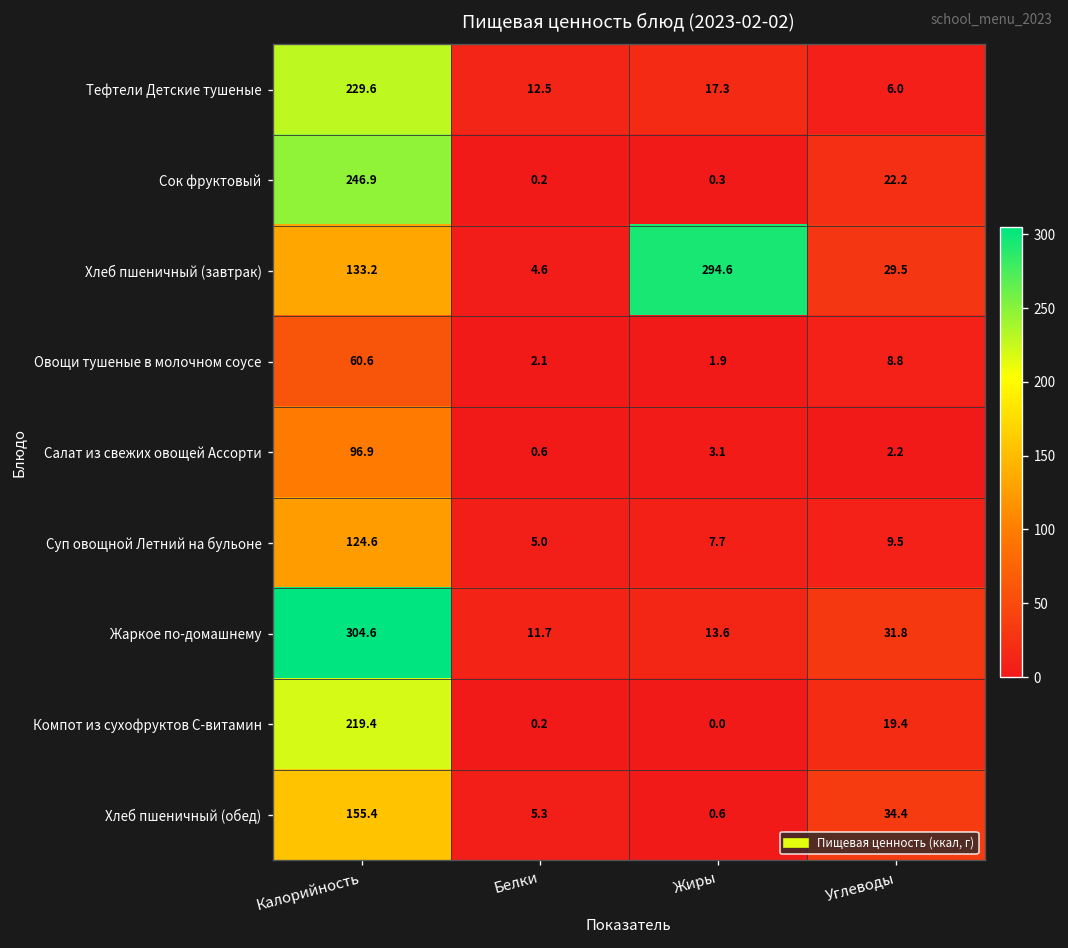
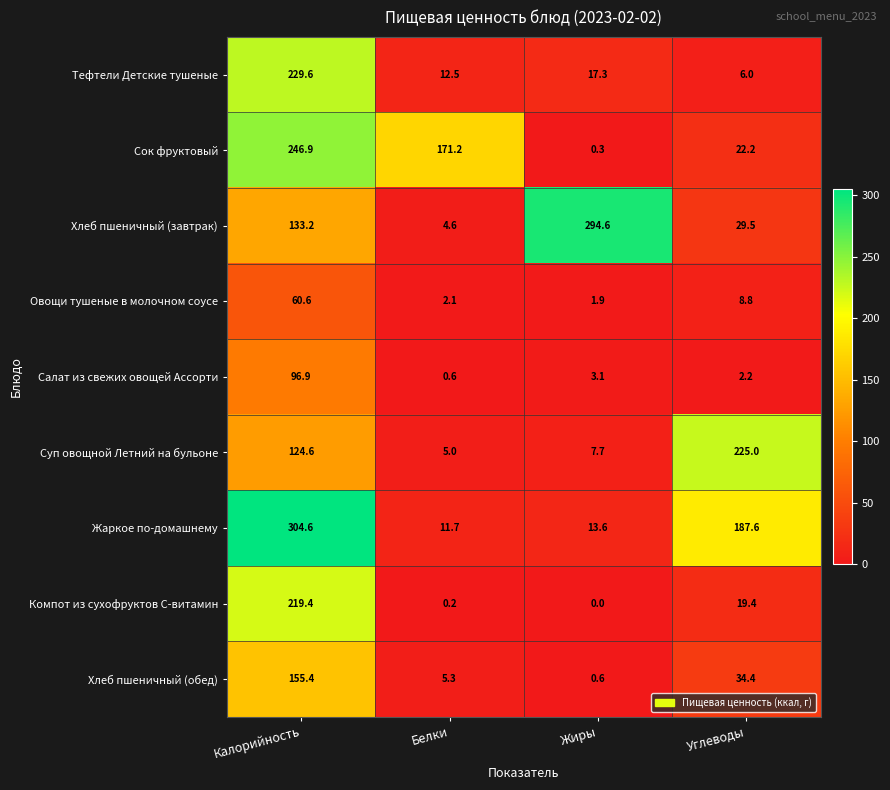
  {
    "Тефтели Детские тушеные": {
      "Калорийность": 229.6,
      "Белки": 12.5,
      "Жиры": 17.3,
      "Углеводы": 6.0
    },
    "Сок фруктовый": {
      "Калорийность": 246.9,
-     "Белки": 0.2,
+     "Белки": 171.2,
      "Жиры": 0.3,
      "Углеводы": 22.2
    },
    "Хлеб пшеничный (завтрак)": {
      "Калорийность": 133.2,
      "Белки": 4.6,
      "Жиры": 294.6,
      "Углеводы": 29.5
    },
    "Овощи тушеные в молочном соусе": {
      "Калорийность": 60.6,
      "Белки": 2.1,
      "Жиры": 1.9,
      "Углеводы": 8.8
    },
    "Салат из свежих овощей Ассорти": {
      "Калорийность": 96.9,
      "Белки": 0.6,
      "Жиры": 3.1,
      "Углеводы": 2.2
    },
    "Суп овощной Летний на бульоне": {
      "Калорийность": 124.6,
      "Белки": 5.0,
      "Жиры": 7.7,
-     "Углеводы": 9.5
+     "Углеводы": 225.0
    },
    "Жаркое по-домашнему": {
      "Калорийность": 304.6,
      "Белки": 11.7,
      "Жиры": 13.6,
-     "Углеводы": 31.8
+     "Углеводы": 187.6
    },
    "Компот из сухофруктов С-витамин": {
      "Калорийность": 219.4,
      "Белки": 0.2,
      "Жиры": 0.0,
      "Углеводы": 19.4
    },
    "Хлеб пшеничный (обед)": {
      "Калорийность": 155.4,
      "Белки": 5.3,
      "Жиры": 0.6,
      "Углеводы": 34.4
    }
  }
